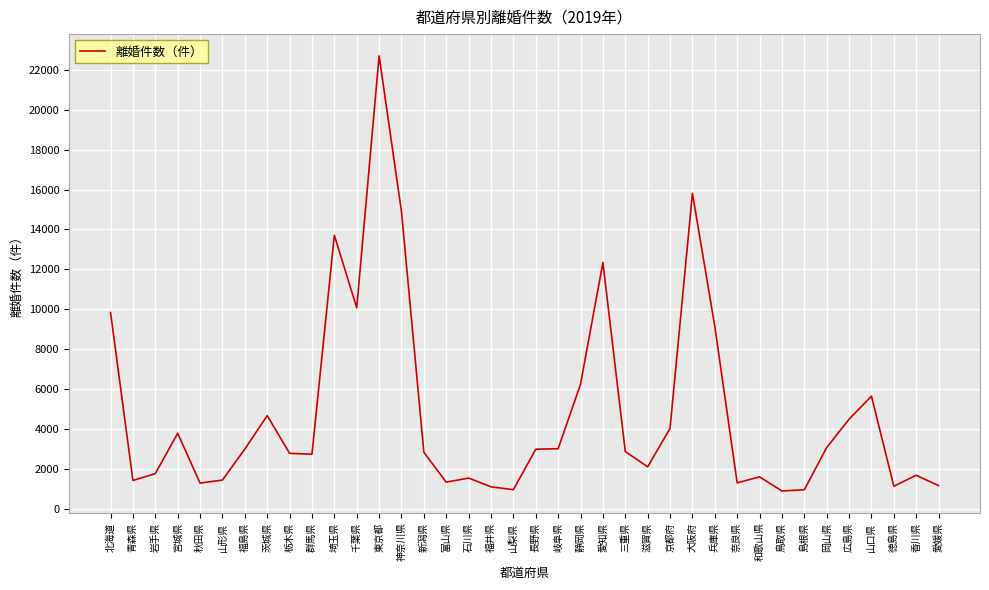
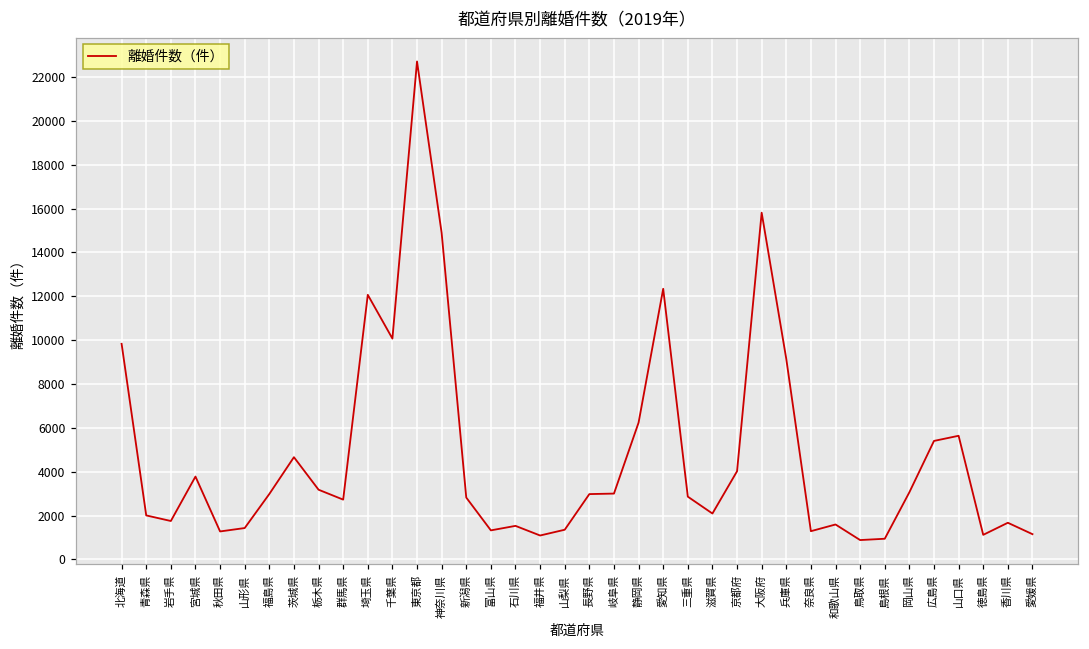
  {
    "北海道": 9800,
-   "青森県": 1400,
+   "青森県": 2000,
    "岩手県": 1800,
    "宮城県": 3800,
    "秋田県": 1300,
    "山形県": 1400,
    "福島県": 3000,
    "茨城県": 4700,
-   "栃木県": 2800,
+   "栃木県": 3200,
    "群馬県": 2700,
-   "埼玉県": 13700,
+   "埼玉県": 12100,
    "千葉県": 10100,
    "東京都": 22700,
    "神奈川県": 14900,
    "新潟県": 2800,
    "富山県": 1300,
    "石川県": 1500,
    "福井県": 1100,
-   "山梨県": 1000,
+   "山梨県": 1400,
    "長野県": 3000,
    "岐阜県": 3000,
    "静岡県": 6200,
    "愛知県": 12300,
    "三重県": 2900,
    "滋賀県": 2100,
    "京都府": 4000,
    "大阪府": 15800,
    "兵庫県": 9100,
    "奈良県": 1300,
    "和歌山県": 1600,
    "鳥取県": 900,
    "島根県": 900,
    "岡山県": 3100,
-   "広島県": 4500,
+   "広島県": 5400,
    "山口県": 5600,
    "徳島県": 1100,
    "香川県": 1700,
    "愛媛県": 1200
  }
